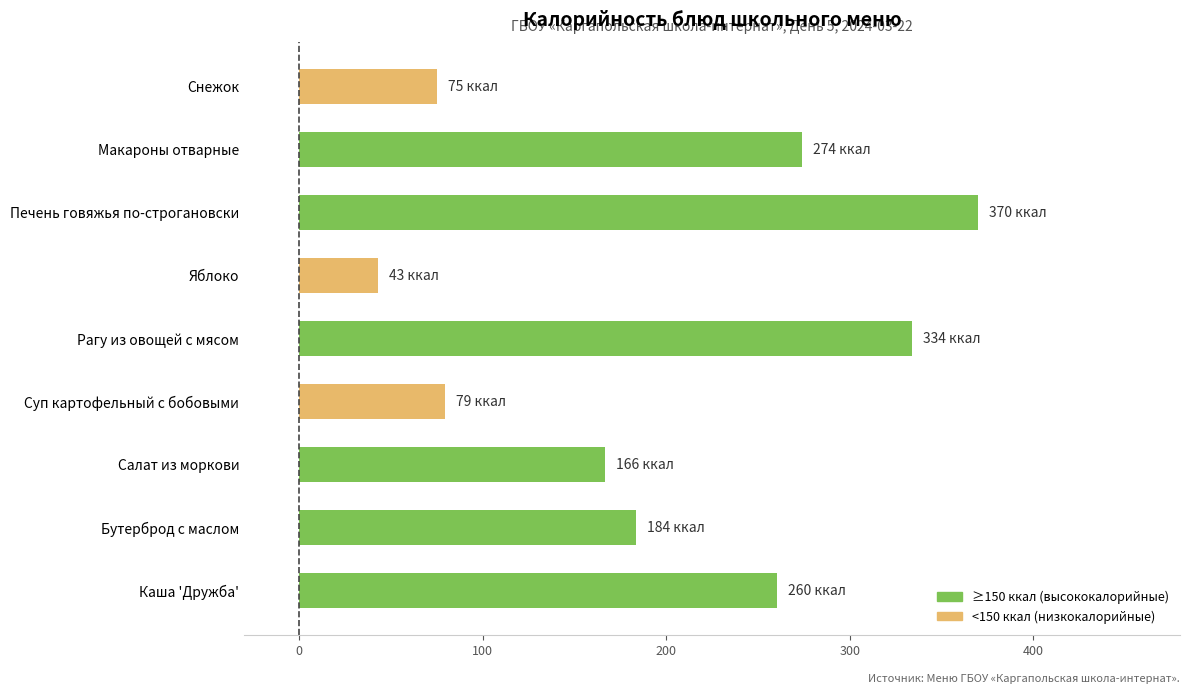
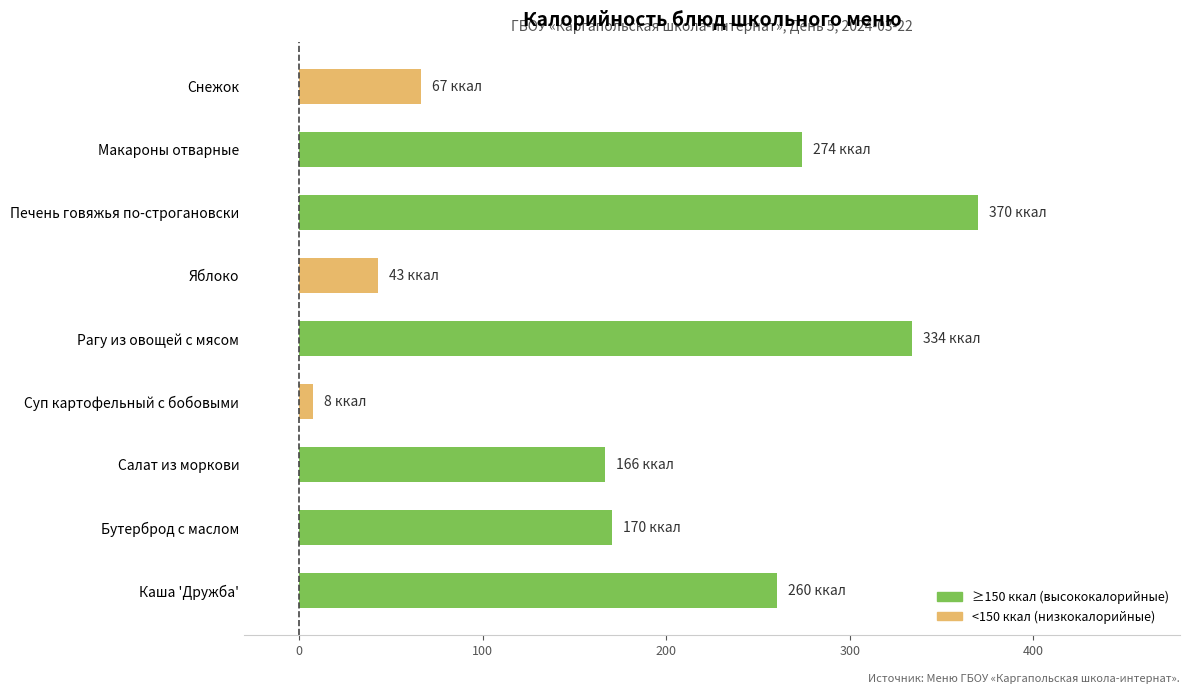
  {
-   "Снежок": 75,
+   "Снежок": 67,
    "Макароны отварные": 274,
    "Печень говяжья по-строгановски": 370,
    "Яблоко": 43,
    "Рагу из овощей с мясом": 334,
-   "Суп картофельный с бобовыми": 79,
+   "Суп картофельный с бобовыми": 8,
    "Салат из моркови": 166,
-   "Бутерброд с маслом": 184,
+   "Бутерброд с маслом": 170,
    "Каша 'Дружба'": 260
  }
